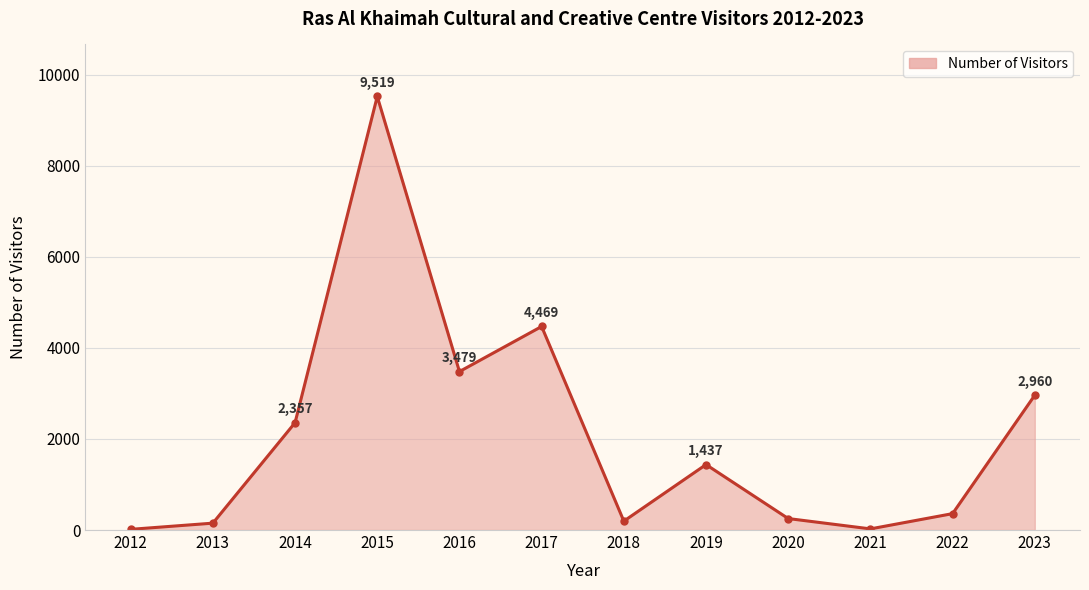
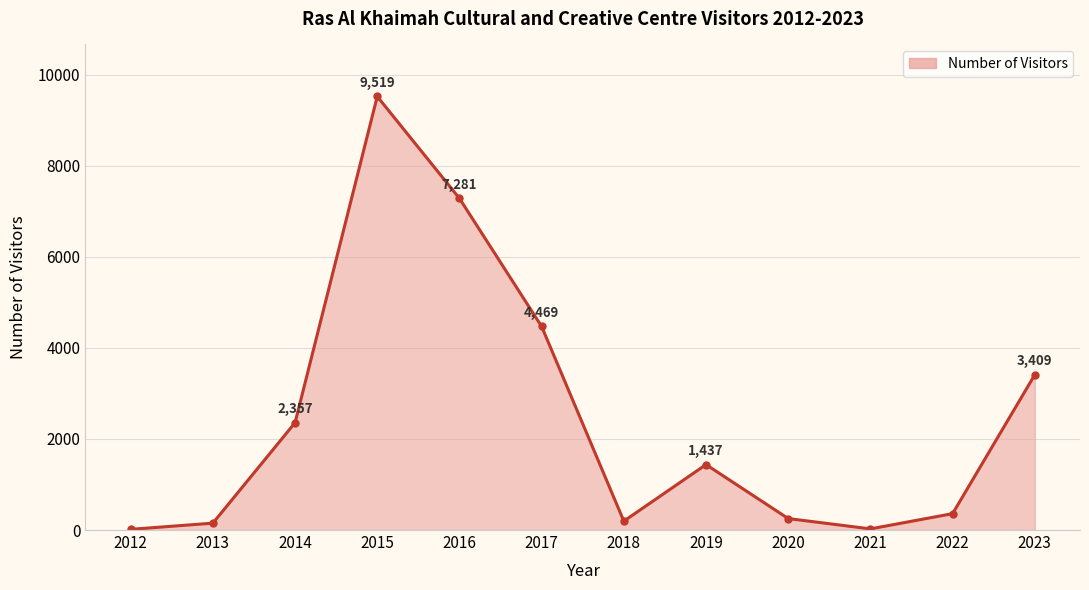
  {
    "2014": "2,357",
    "2015": "9,519",
-   "2016": "3,479",
+   "2016": "7,281",
    "2017": "4,469",
    "2019": "1,437",
-   "2023": "2,960"
+   "2023": "3,409"
  }
